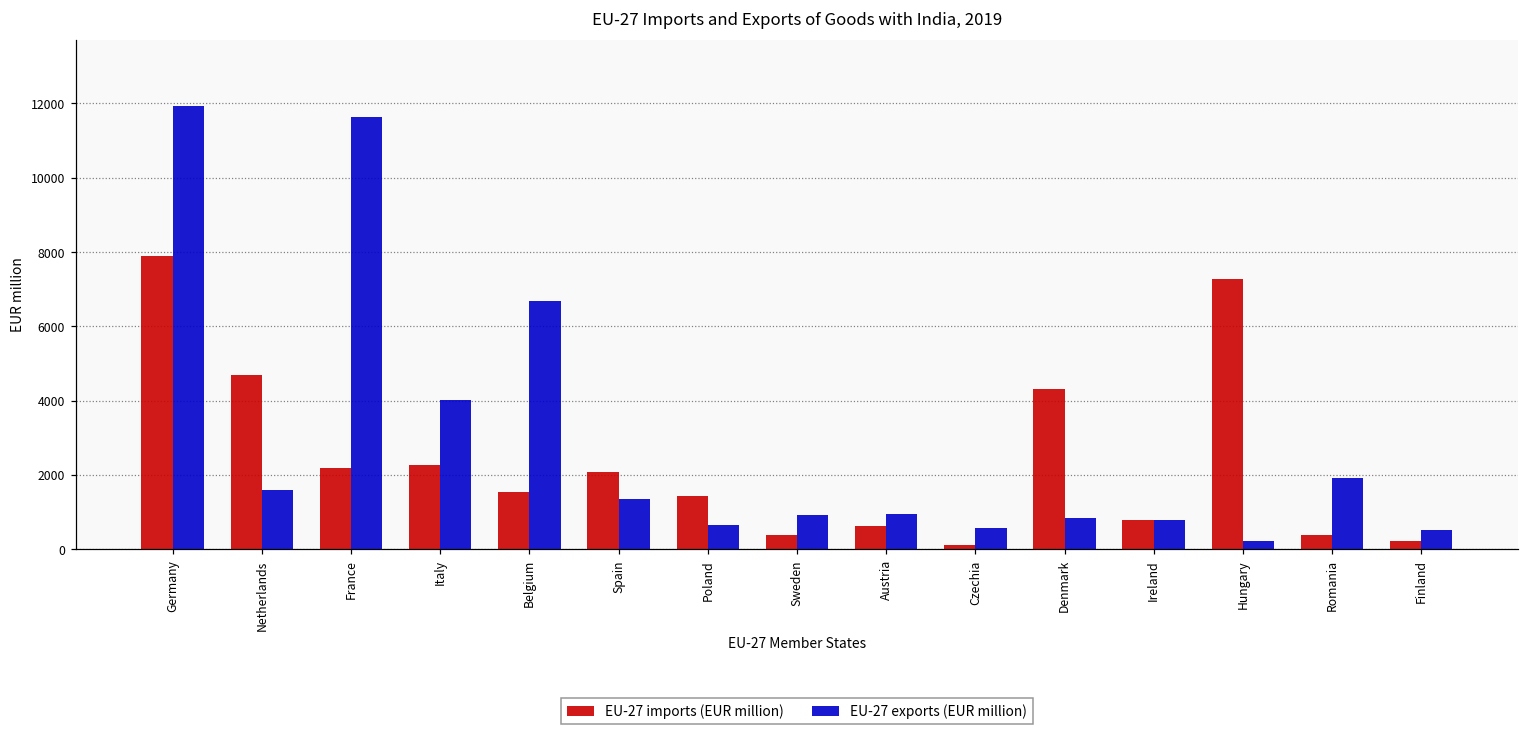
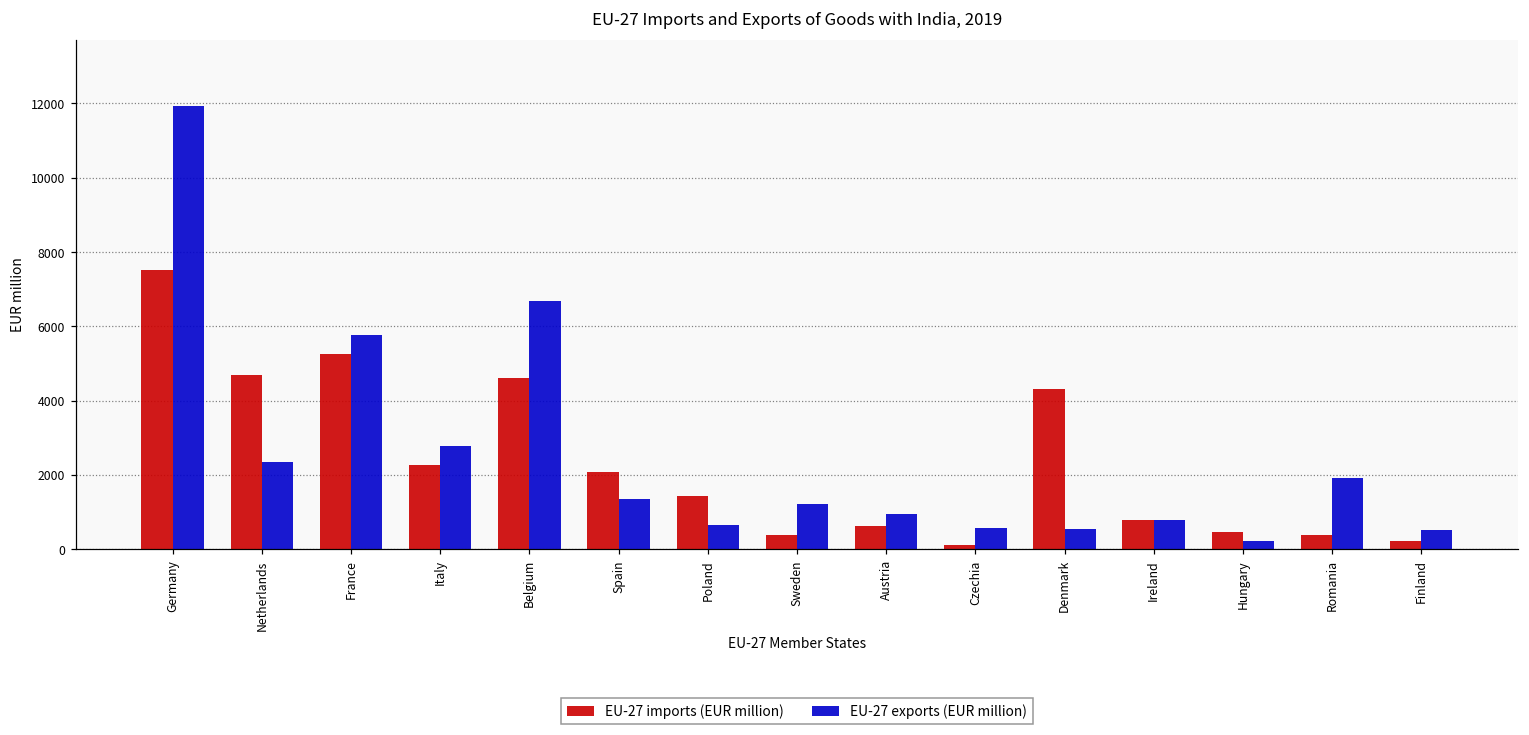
  {
    "EU-27 imports (EUR million)": {
-     "Germany": 7900,
+     "Germany": 7500,
      "Netherlands": 4700,
-     "France": 2200,
+     "France": 5300,
      "Italy": 2300,
-     "Belgium": 1500,
+     "Belgium": 4600,
      "Spain": 2100,
      "Poland": 1400,
      "Sweden": 400,
      "Austria": 600,
      "Czechia": 100,
      "Denmark": 4300,
      "Ireland": 800,
-     "Hungary": 7300,
+     "Hungary": 400,
      "Romania": 400,
      "Finland": 200
    },
    "EU-27 exports (EUR million)": {
      "Germany": 11900,
-     "Netherlands": 1600,
-     "France": 11600,
-     "Italy": 4000,
+     "Netherlands": 2400,
+     "France": 5800,
+     "Italy": 2800,
      "Belgium": 6700,
      "Spain": 1300,
      "Poland": 700,
-     "Sweden": 900,
+     "Sweden": 1200,
      "Austria": 1000,
      "Czechia": 600,
-     "Denmark": 800,
+     "Denmark": 500,
      "Ireland": 800,
      "Hungary": 200,
      "Romania": 1900,
      "Finland": 500
    }
  }
